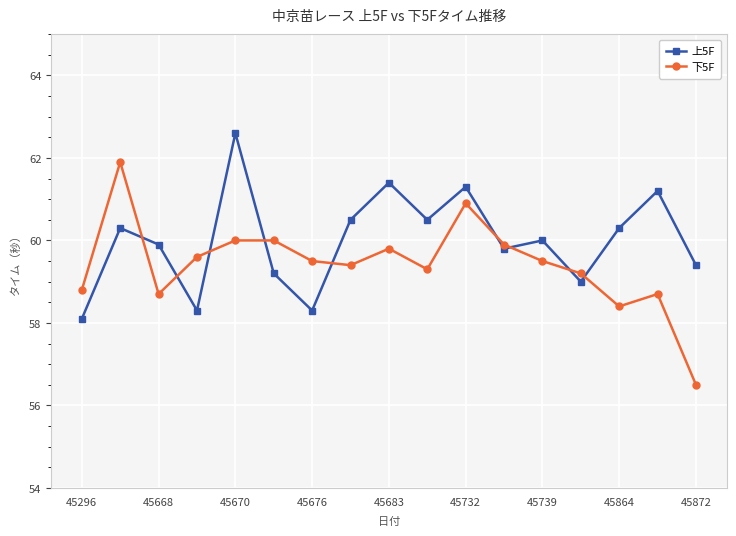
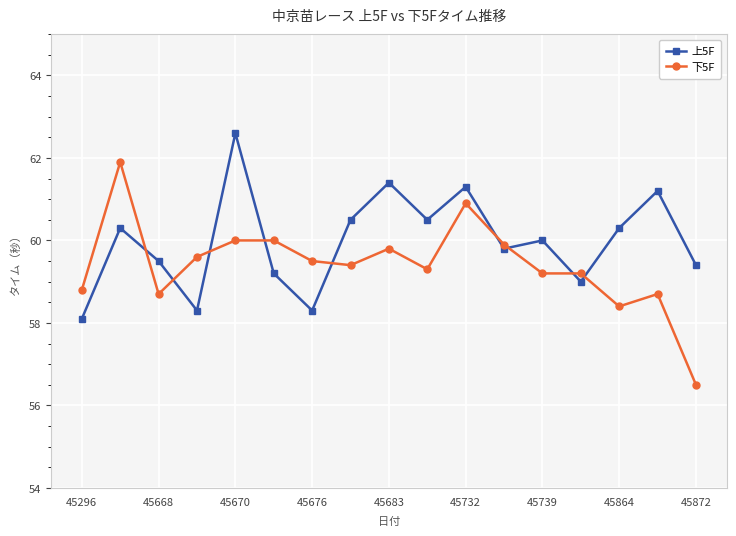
  {
    "上5F": {
      "45296": 58.1,
-     "45668": 59.9,
+     "45668": 59.5,
      "45670": 62.6,
      "45676": 58.3,
      "45683": 61.4,
      "45732": 61.3,
      "45739": 60.0,
      "45864": 60.3,
      "45872": 59.4
    },
    "下5F": {
      "45296": 58.8,
      "45668": 58.7,
      "45670": 60.0,
      "45676": 59.5,
      "45683": 59.8,
      "45732": 60.9,
-     "45739": 59.5,
+     "45739": 59.2,
      "45864": 58.4,
      "45872": 56.5
    }
  }
